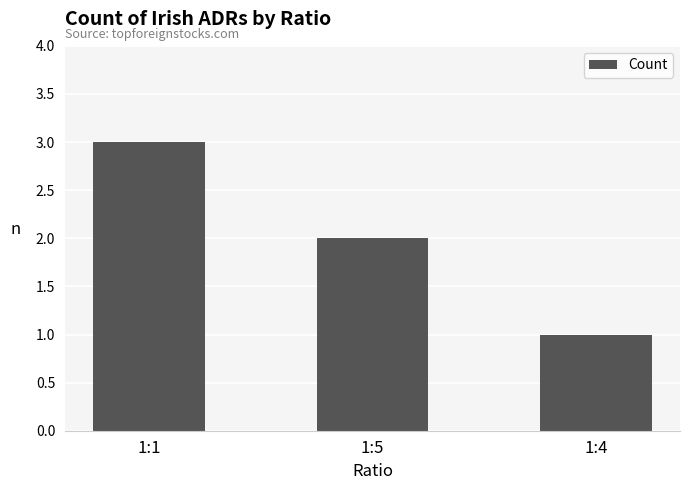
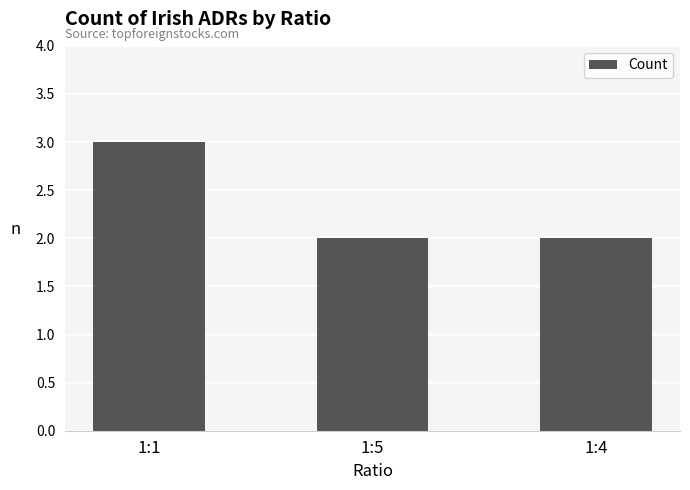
  {
    "1:1": 3,
    "1:5": 2,
-   "1:4": 1
+   "1:4": 2
  }
